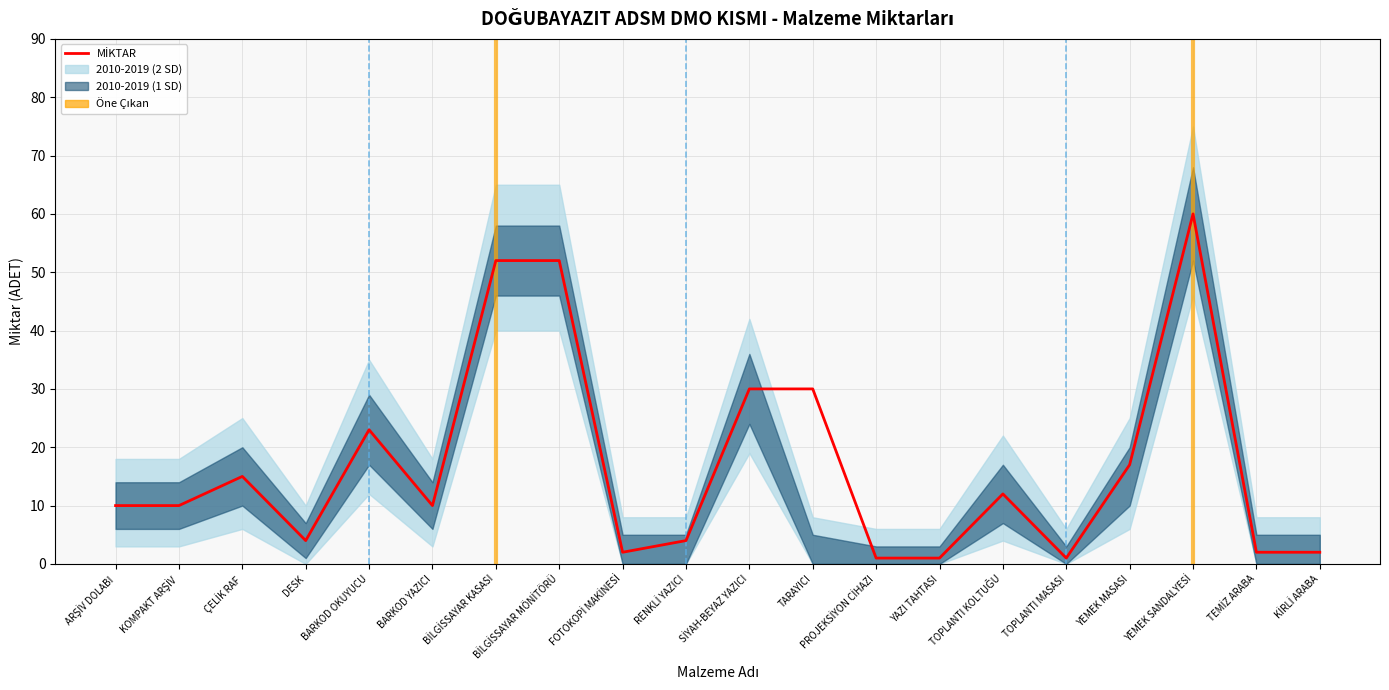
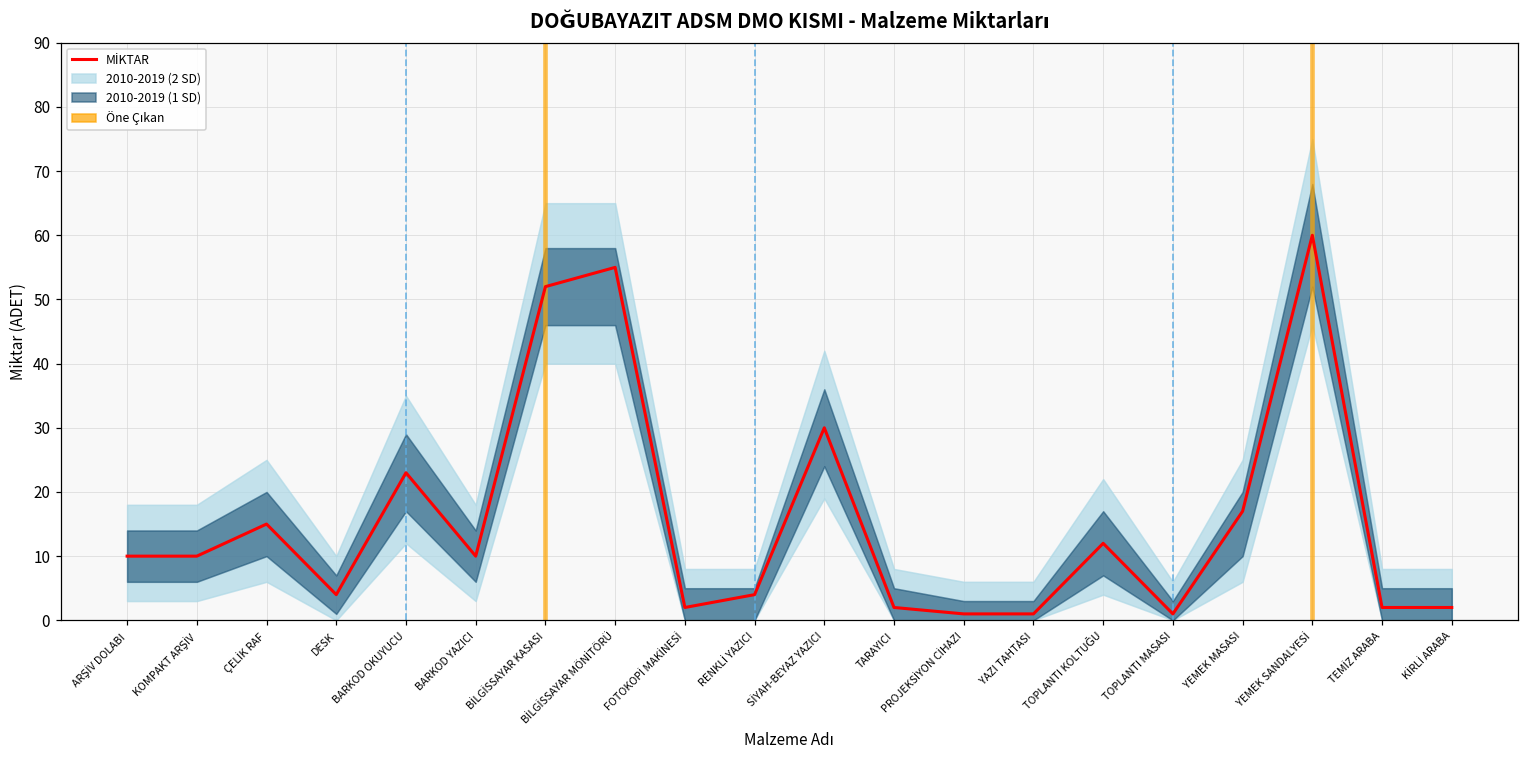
  {
    "MİKTAR": {
      "ARŞİV DOLABI": 10,
      "KOMPAKT ARŞİV": 10,
      "ÇELİK RAF": 15,
      "DESK": 4,
      "BARKOD OKUYUCU": 23,
      "BARKOD YAZICI": 10,
      "BİLGİSSAYAR KASASI": 52,
-     "BİLGİSSAYAR MÖNİTÖRÜ": 52,
+     "BİLGİSSAYAR MÖNİTÖRÜ": 55,
      "FOTOKOPİ MAKİNESİ": 2,
      "RENKLİ YAZICI": 4,
      "SİYAH-BEYAZ YAZICI": 30,
-     "TARAYICI": 30,
+     "TARAYICI": 2,
      "PROJEKSİYON CİHAZI": 1,
      "YAZI TAHTASI": 1,
      "TOPLANTI KOLTUĞU": 12,
      "TOPLANTI MASASI": 1,
      "YEMEK MASASI": 17,
      "YEMEK SANDALYESİ": 60,
      "TEMİZ ARABA": 2,
      "KİRLİ ARABA": 2
    }
  }
